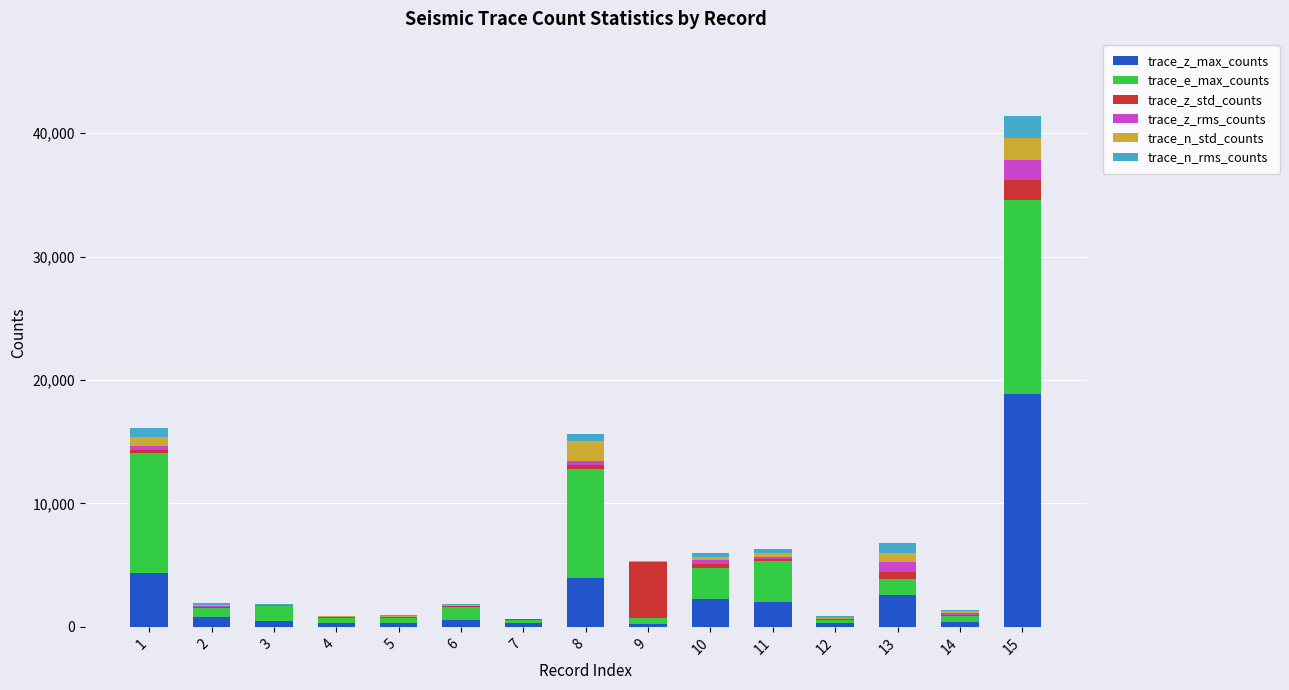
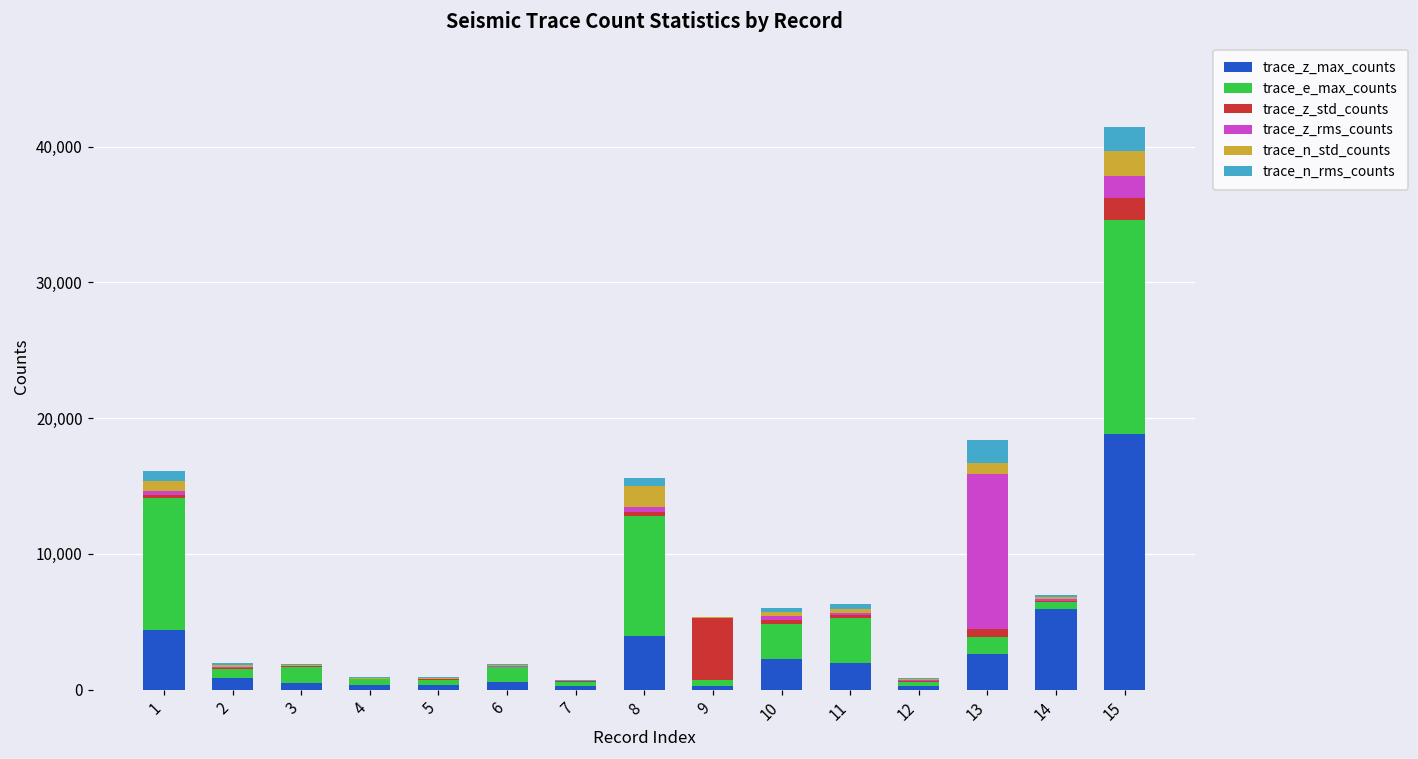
  {
    "trace_z_max_counts": {
      "1": "4,400",
      "2": "800",
      "3": "500",
      "4": "300",
      "5": "300",
      "6": "500",
      "7": "300",
      "8": "3,900",
      "9": "200",
      "10": "2,300",
      "11": "2,000",
      "12": "300",
      "13": "2,600",
-     "14": "400",
+     "14": "6,000",
      "15": "18,800"
    },
    "trace_e_max_counts": {
      "1": "9,700",
      "2": "700",
      "3": "1,200",
      "4": "400",
      "5": "400",
      "6": "1,100",
      "7": "300",
      "8": "8,900",
      "9": "500",
      "10": "2,600",
      "11": "3,300",
      "12": "200",
      "13": "1,300",
      "14": "500",
      "15": "15,800"
    },
    "trace_z_std_counts": {
      "1": "300",
      "8": "300",
      "9": "4,600",
      "10": "300",
      "13": "600",
      "15": "1,600"
    },
    "trace_z_rms_counts": {
      "1": "300",
      "8": "300",
      "10": "300",
-     "13": "800",
+     "13": "11,400",
      "15": "1,600"
    },
    "trace_n_std_counts": {
      "1": "700",
      "8": "1,600",
      "10": "300",
      "11": "300",
      "13": "800",
      "15": "1,800"
    },
    "trace_n_rms_counts": {
      "1": "700",
      "8": "600",
      "10": "300",
      "11": "400",
-     "13": "800",
+     "13": "1,700",
      "15": "1,800"
    }
  }
